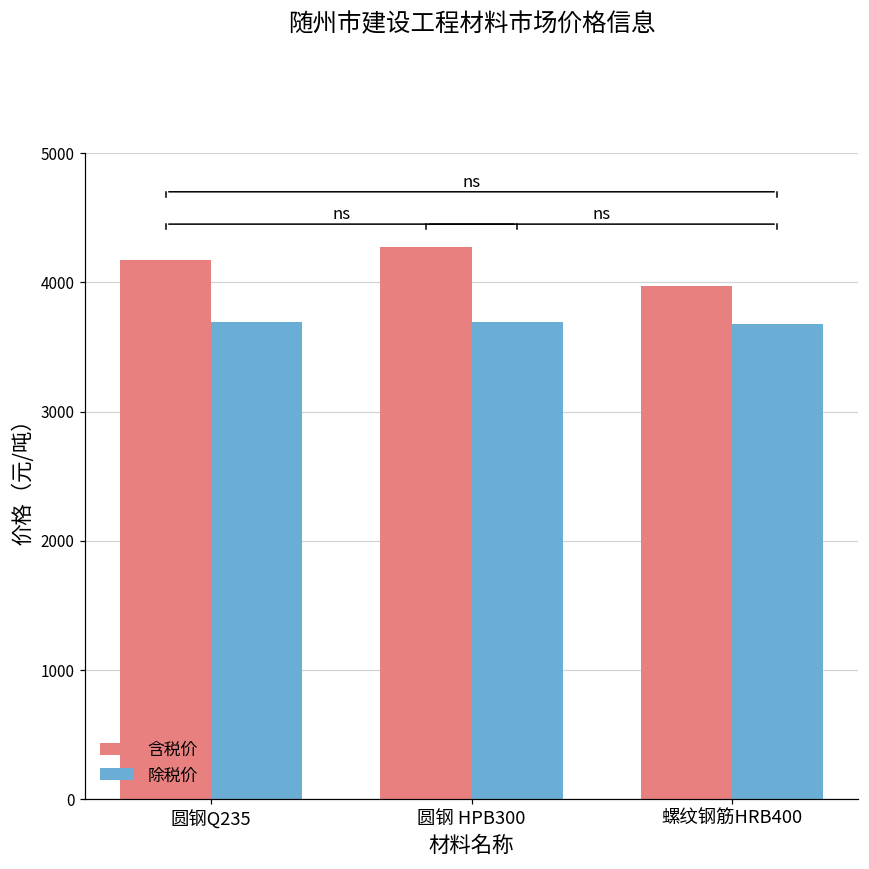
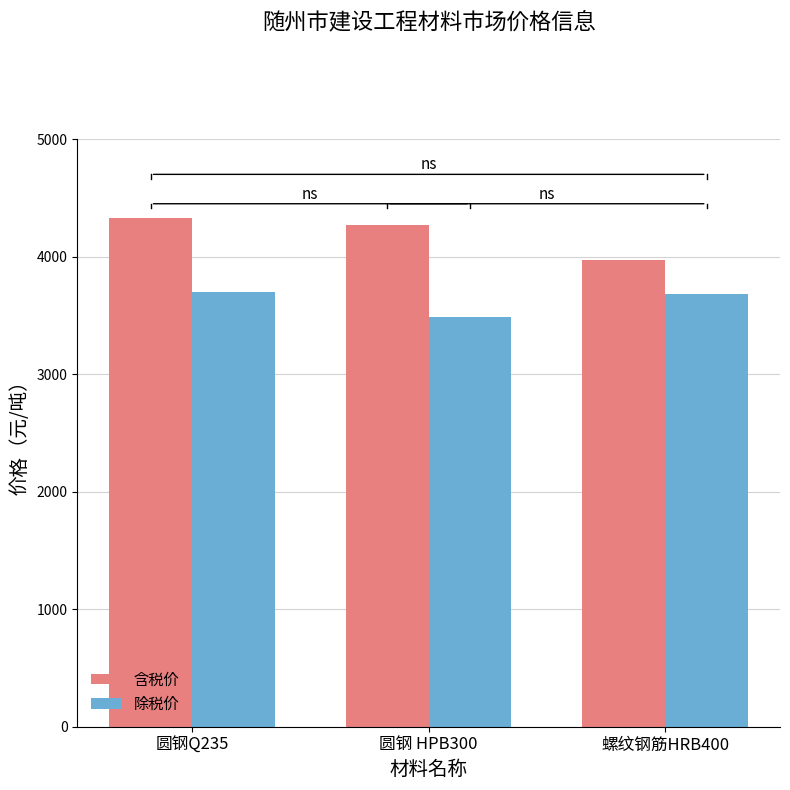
  {
    "含税价": {
-     "圆钢Q235": 4180,
+     "圆钢Q235": 4330,
      "圆钢 HPB300": 4270,
      "螺纹钢筋HRB400": 3970
    },
    "除税价": {
      "圆钢Q235": 3700,
-     "圆钢 HPB300": 3700,
+     "圆钢 HPB300": 3490,
      "螺纹钢筋HRB400": 3680
    }
  }
